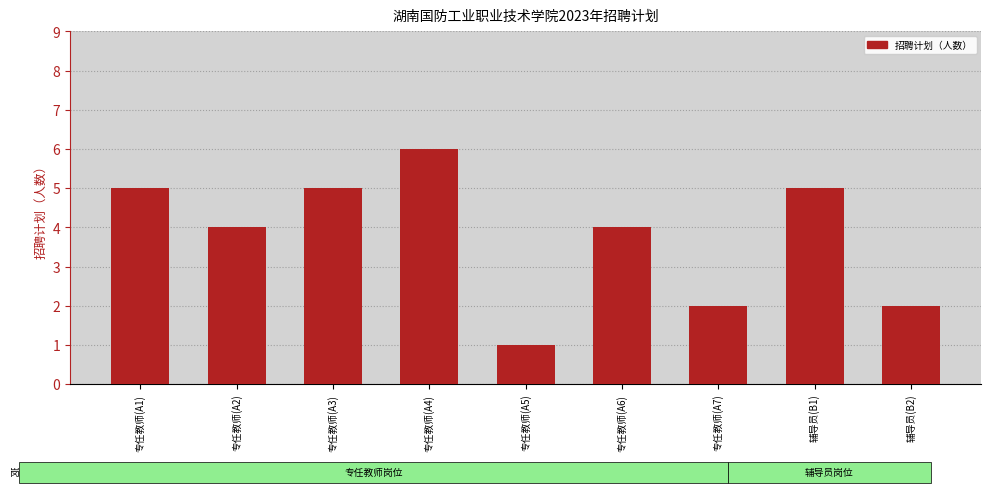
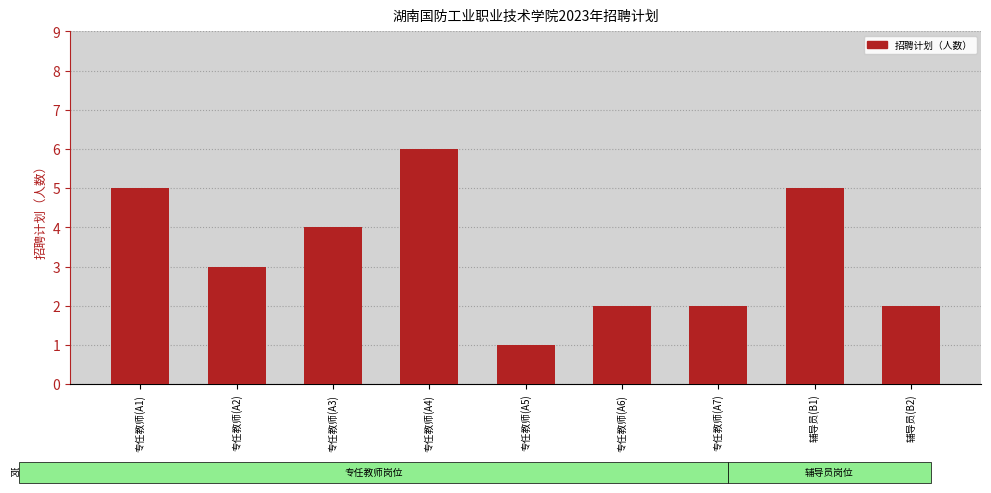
  {
    "专任教师(A1)": 5,
-   "专任教师(A2)": 4,
-   "专任教师(A3)": 5,
+   "专任教师(A2)": 3,
+   "专任教师(A3)": 4,
    "专任教师(A4)": 6,
    "专任教师(A5)": 1,
-   "专任教师(A6)": 4,
+   "专任教师(A6)": 2,
    "专任教师(A7)": 2,
    "辅导员(B1)": 5,
    "辅导员(B2)": 2
  }
